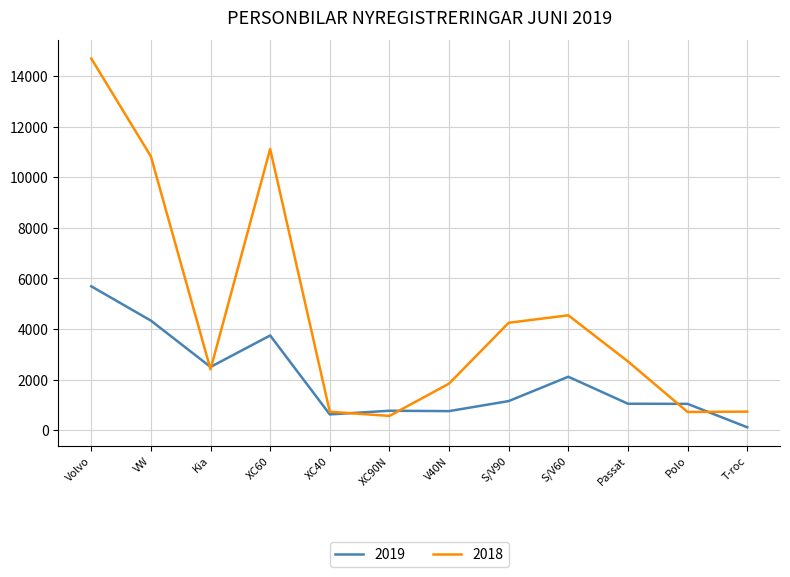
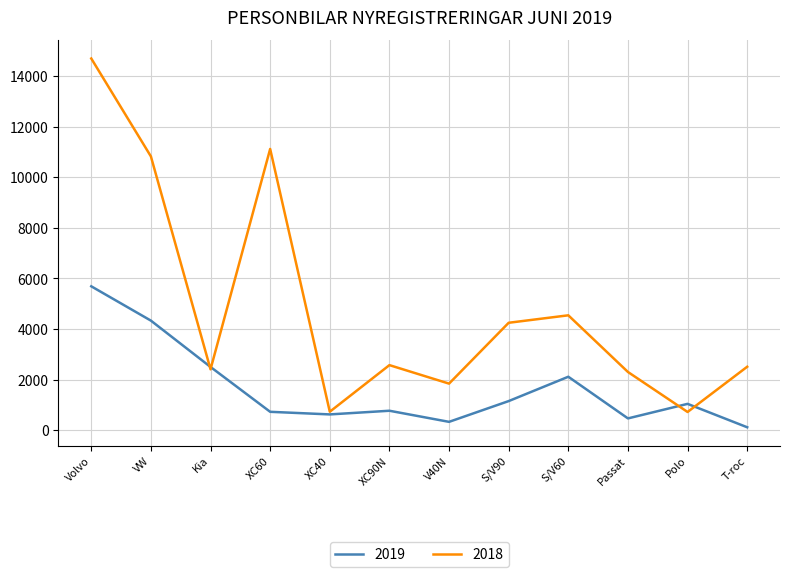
  {
    "2019": {
      "Volvo": 5700,
      "VW": 4300,
-     "XC60": 3700,
+     "XC60": 700,
      "XC40": 600,
      "XC90N": 800,
-     "V40N": 800,
+     "V40N": 300,
      "S/V90": 1200,
      "S/V60": 2100,
-     "Passat": 1100,
+     "Passat": 500,
      "Polo": 1000,
      "T-roc": 100
    },
    "2018": {
      "Volvo": 14700,
      "VW": 10800,
      "XC60": 11100,
      "XC40": 700,
-     "XC90N": 600,
+     "XC90N": 2600,
      "V40N": 1800,
      "S/V90": 4300,
      "S/V60": 4500,
-     "Passat": 2700,
+     "Passat": 2300,
      "Polo": 700,
-     "T-roc": 700
+     "T-roc": 2500
    }
  }
